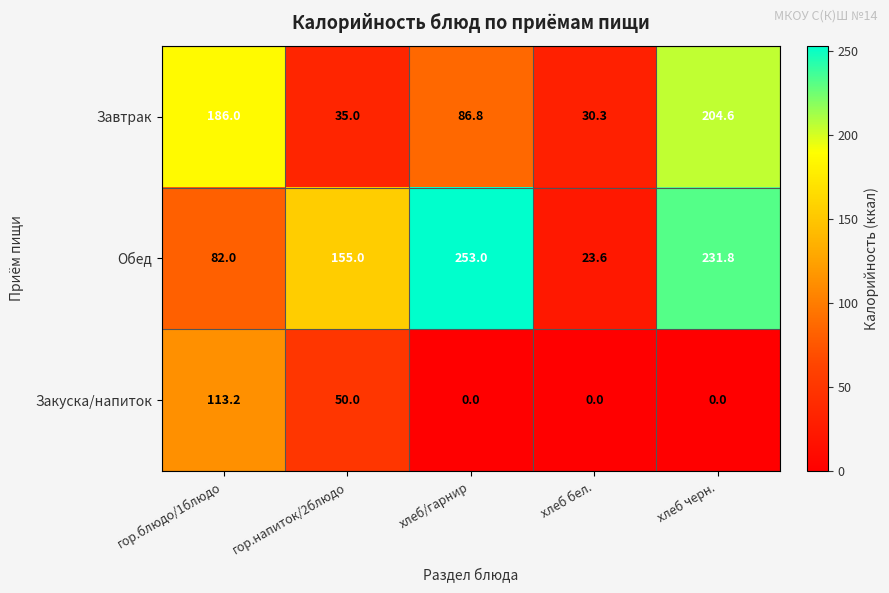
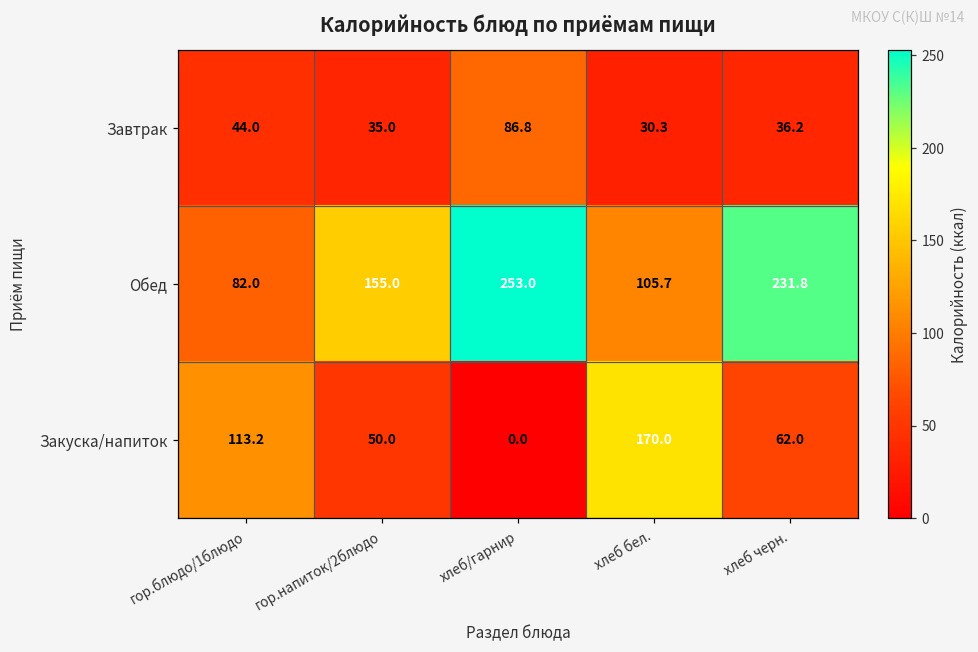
  {
    "Завтрак": {
-     "гор.блюдо/1блюдо": 186.0,
+     "гор.блюдо/1блюдо": 44.0,
      "гор.напиток/2блюдо": 35.0,
      "хлеб/гарнир": 86.8,
      "хлеб бел.": 30.3,
-     "хлеб черн.": 204.6
+     "хлеб черн.": 36.2
    },
    "Обед": {
      "гор.блюдо/1блюдо": 82.0,
      "гор.напиток/2блюдо": 155.0,
      "хлеб/гарнир": 253.0,
-     "хлеб бел.": 23.6,
+     "хлеб бел.": 105.7,
      "хлеб черн.": 231.8
    },
    "Закуска/напиток": {
      "гор.блюдо/1блюдо": 113.2,
      "гор.напиток/2блюдо": 50.0,
      "хлеб/гарнир": 0.0,
-     "хлеб бел.": 0.0,
-     "хлеб черн.": 0.0
+     "хлеб бел.": 170.0,
+     "хлеб черн.": 62.0
    }
  }
